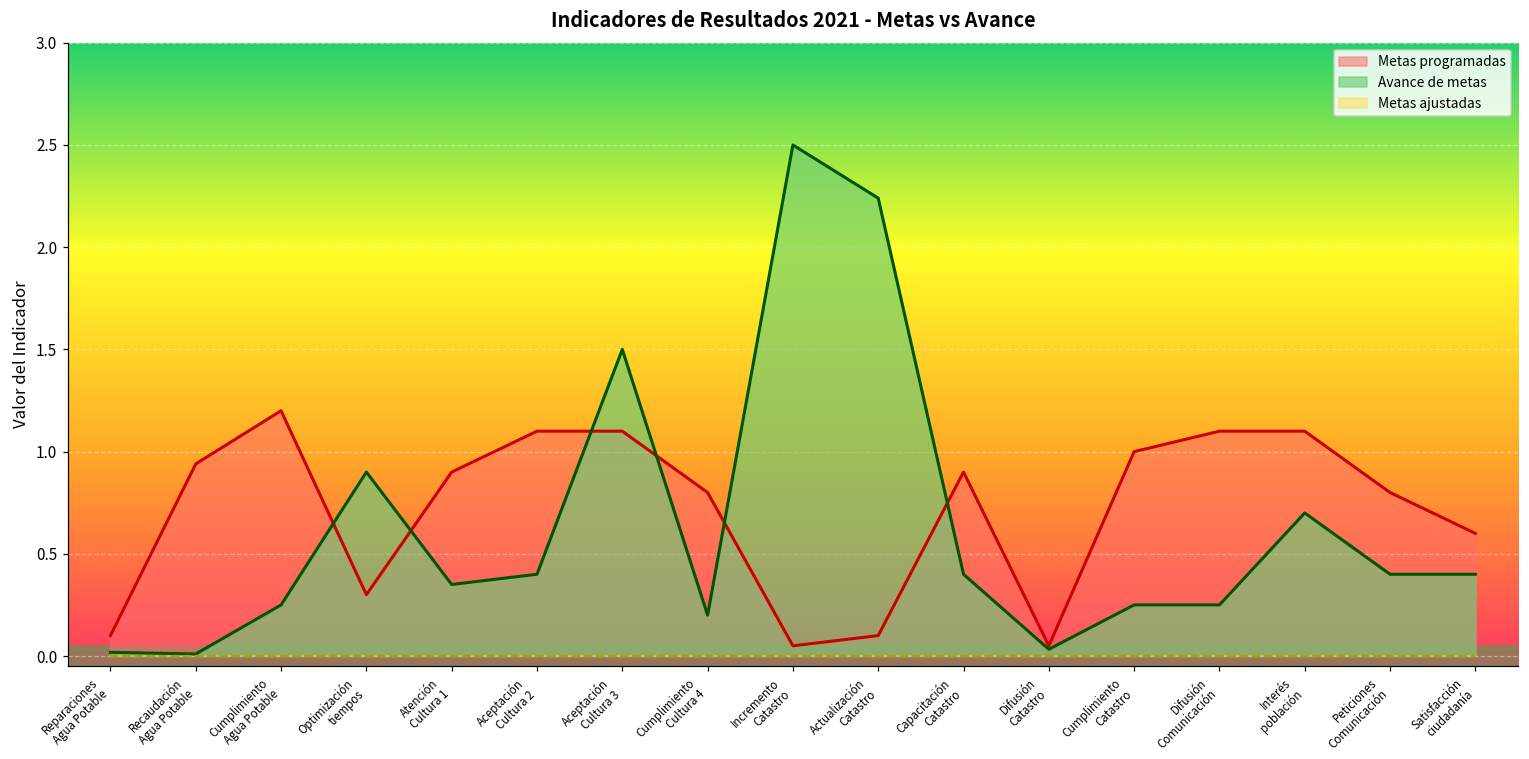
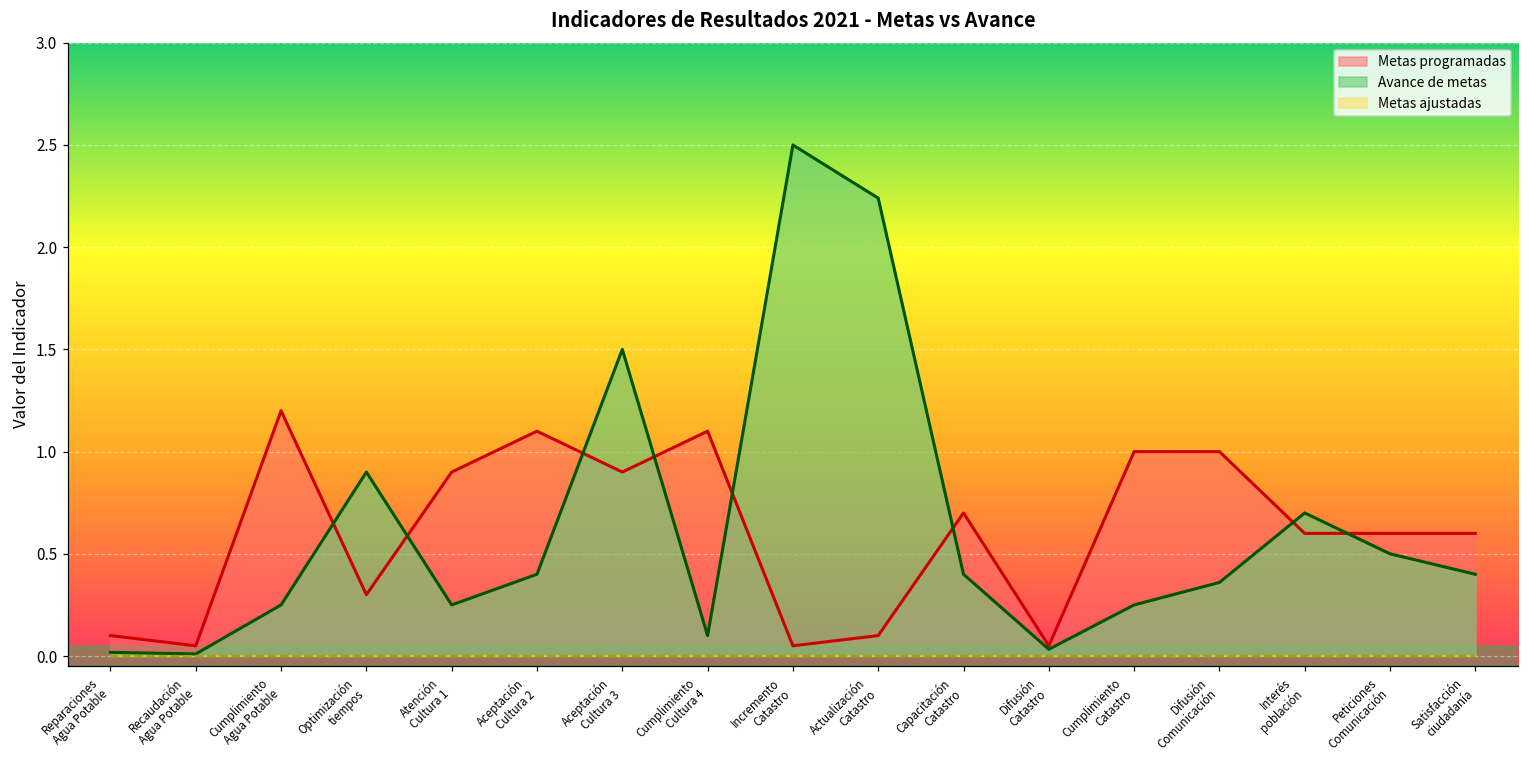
  {
    "Metas programadas": {
      "Reparaciones Agua Potable": 0.10,
-     "Recaudación Agua Potable": 0.94,
+     "Recaudación Agua Potable": 0.05,
      "Cumplimiento Agua Potable": 1.20,
      "Optimización tiempos": 0.30,
      "Atención Cultura 1": 0.90,
      "Aceptación Cultura 2": 1.10,
-     "Aceptación Cultura 3": 1.1,
-     "Cumplimiento Cultura 4": 0.8,
+     "Aceptación Cultura 3": 0.9,
+     "Cumplimiento Cultura 4": 1.1,
      "Incremento Catastro": 0.05,
      "Actualización Catastro": 0.10,
-     "Capacitación Catastro": 0.9,
+     "Capacitación Catastro": 0.7,
      "Difusión Catastro": 0.05,
      "Cumplimiento Catastro": 1.00,
-     "Difusión Comunicación": 1.1,
-     "Interés población": 1.1,
-     "Peticiones Comunicación": 0.8,
+     "Difusión Comunicación": 1.0,
+     "Interés población": 0.6,
+     "Peticiones Comunicación": 0.6,
      "Satisfacción ciudadanía": 0.60
    },
    "Avance de metas": {
      "Reparaciones Agua Potable": 0.02,
      "Cumplimiento Agua Potable": 0.25,
      "Optimización tiempos": 0.90,
-     "Atención Cultura 1": 0.35,
+     "Atención Cultura 1": 0.25,
      "Aceptación Cultura 2": 0.40,
      "Aceptación Cultura 3": 1.50,
-     "Cumplimiento Cultura 4": 0.2,
+     "Cumplimiento Cultura 4": 0.1,
      "Incremento Catastro": 2.50,
      "Actualización Catastro": 2.24,
      "Capacitación Catastro": 0.40,
      "Difusión Catastro": 0.03,
      "Cumplimiento Catastro": 0.25,
-     "Difusión Comunicación": 0.25,
+     "Difusión Comunicación": 0.36,
      "Interés población": 0.70,
-     "Peticiones Comunicación": 0.4,
+     "Peticiones Comunicación": 0.5,
      "Satisfacción ciudadanía": 0.40
    },
    "Metas ajustadas": {
      "Reparaciones Agua Potable": 0.00,
      "Cumplimiento Agua Potable": 0.00,
      "Optimización tiempos": 0.00,
      "Atención Cultura 1": 0.00,
      "Aceptación Cultura 2": 0.00,
      "Aceptación Cultura 3": 0.00,
      "Cumplimiento Cultura 4": 0.00,
      "Incremento Catastro": 0.00,
      "Actualización Catastro": 0.00,
      "Capacitación Catastro": 0.00,
      "Difusión Catastro": 0.00,
      "Cumplimiento Catastro": 0.00,
      "Difusión Comunicación": 0.00,
      "Interés población": 0.00,
      "Peticiones Comunicación": 0.00,
      "Satisfacción ciudadanía": 0.00
    }
  }
